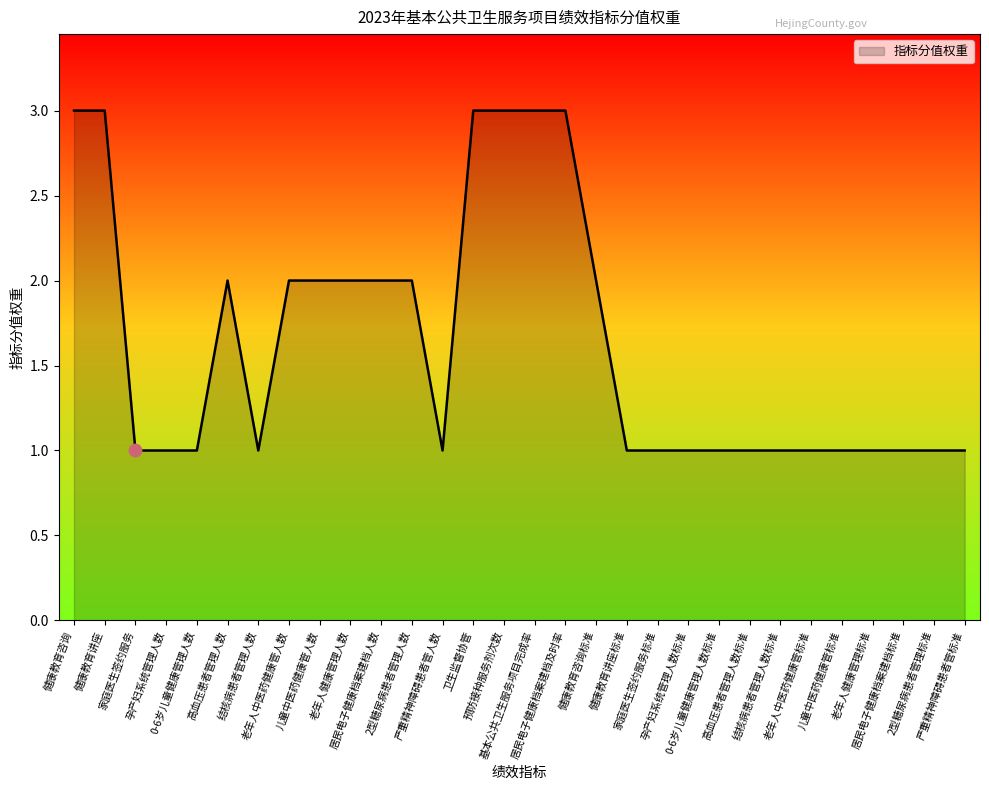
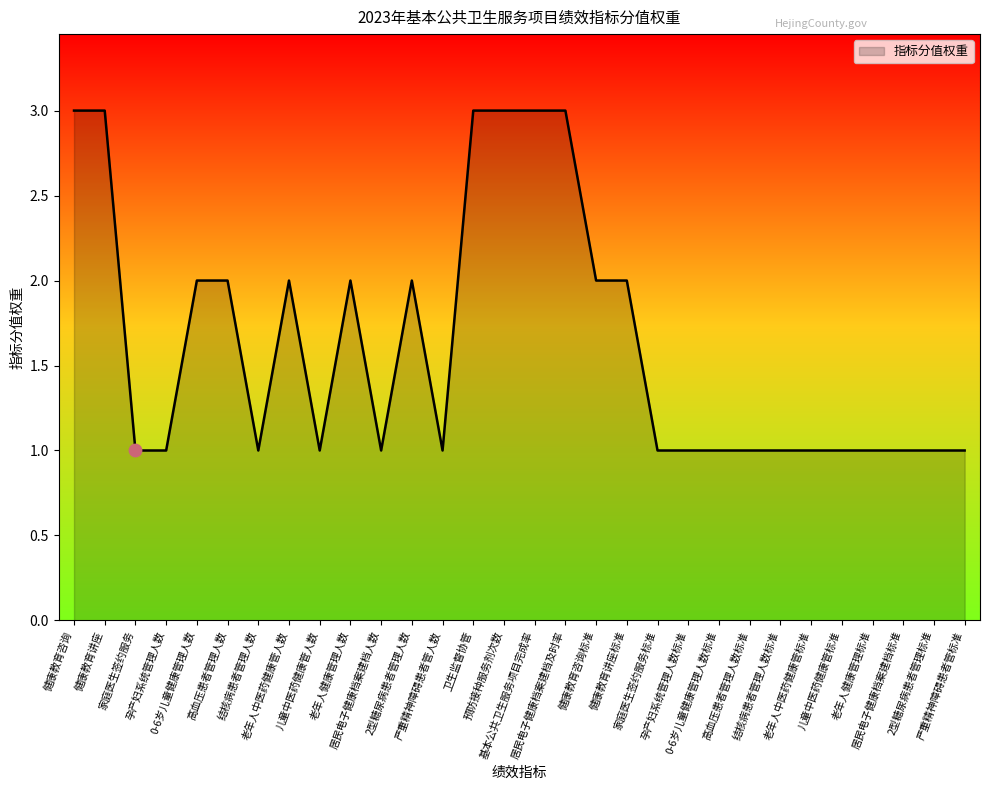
  {
    "指标分值权重": {
      "健康教育咨询": 3,
      "健康教育讲座": 3,
      "孕产妇系统管理人数": 1,
-     "0-6岁儿童健康管理人数": 1,
+     "0-6岁儿童健康管理人数": 2,
      "高血压患者管理人数": 2,
      "结核病患者管理人数": 1,
      "老年人中医药健康管人数": 2,
-     "儿童中医药健康管人数": 2,
+     "儿童中医药健康管人数": 1,
      "老年人健康管理人数": 2,
-     "居民电子健康档案建档人数": 2,
+     "居民电子健康档案建档人数": 1,
      "2型糖尿病患者管理人数": 2,
      "严重精神障碍患者管人数": 1,
      "卫生监督协管": 3,
      "预防接种服务剂次数": 3,
      "基本公共卫生服务项目完成率": 3,
      "居民电子健康档案建档及时率": 3,
      "健康教育咨询标准": 2,
-     "健康教育讲座标准": 1,
+     "健康教育讲座标准": 2,
      "家庭医生签约服务标准": 1,
      "孕产妇系统管理人数标准": 1,
      "0-6岁儿童健康管理人数标准": 1,
      "高血压患者管理人数标准": 1,
      "结核病患者管理人数标准": 1,
      "老年人中医药健康管标准": 1,
      "儿童中医药健康管标准": 1,
      "老年人健康管理标准": 1,
      "居民电子健康档案建档标准": 1,
      "2型糖尿病患者管理标准": 1,
      "严重精神障碍患者管标准": 1
    }
  }
